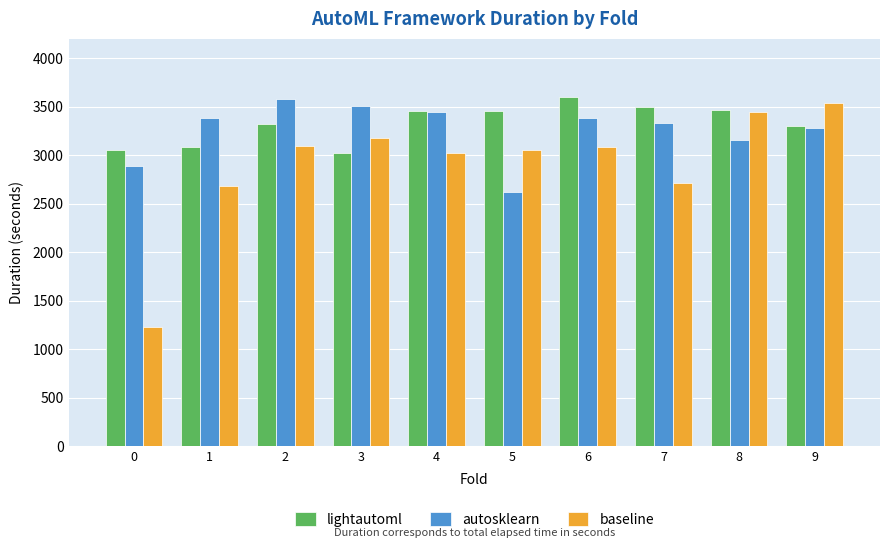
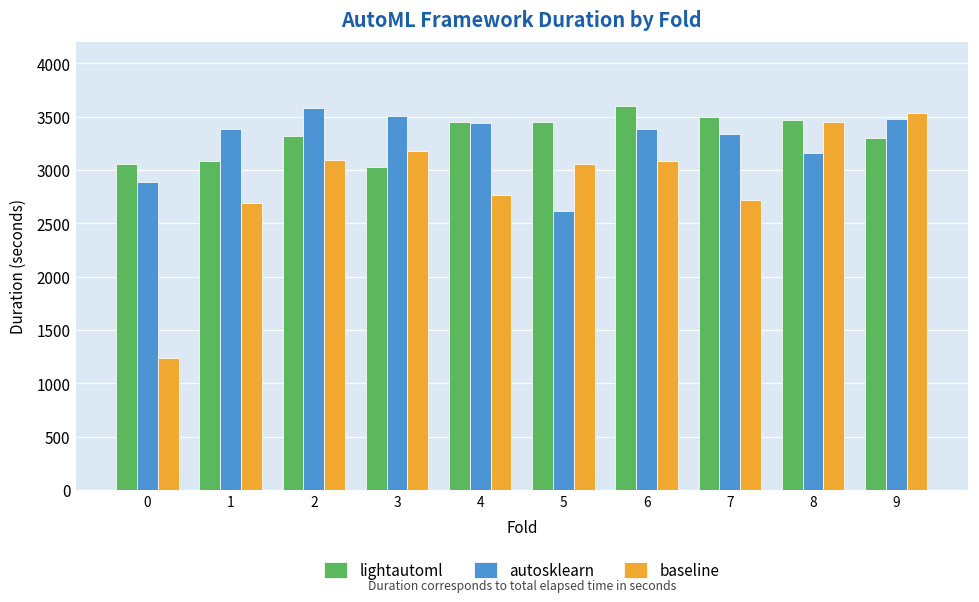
  {
    "lightautoml": {
      "0": 3100,
      "1": 3100,
      "2": 3300,
      "3": 3000,
      "4": 3500,
      "5": 3500,
      "6": 3600,
      "7": 3500,
      "8": 3500,
      "9": 3300
    },
    "autosklearn": {
      "0": 2900,
      "1": 3400,
      "2": 3600,
      "3": 3500,
      "4": 3400,
      "5": 2600,
      "6": 3400,
      "7": 3300,
      "8": 3200,
-     "9": 3300
+     "9": 3500
    },
    "baseline": {
      "0": 1200,
      "1": 2700,
      "2": 3100,
      "3": 3200,
-     "4": 3000,
+     "4": 2800,
      "5": 3100,
      "6": 3100,
      "7": 2700,
      "8": 3400,
      "9": 3500
    }
  }
